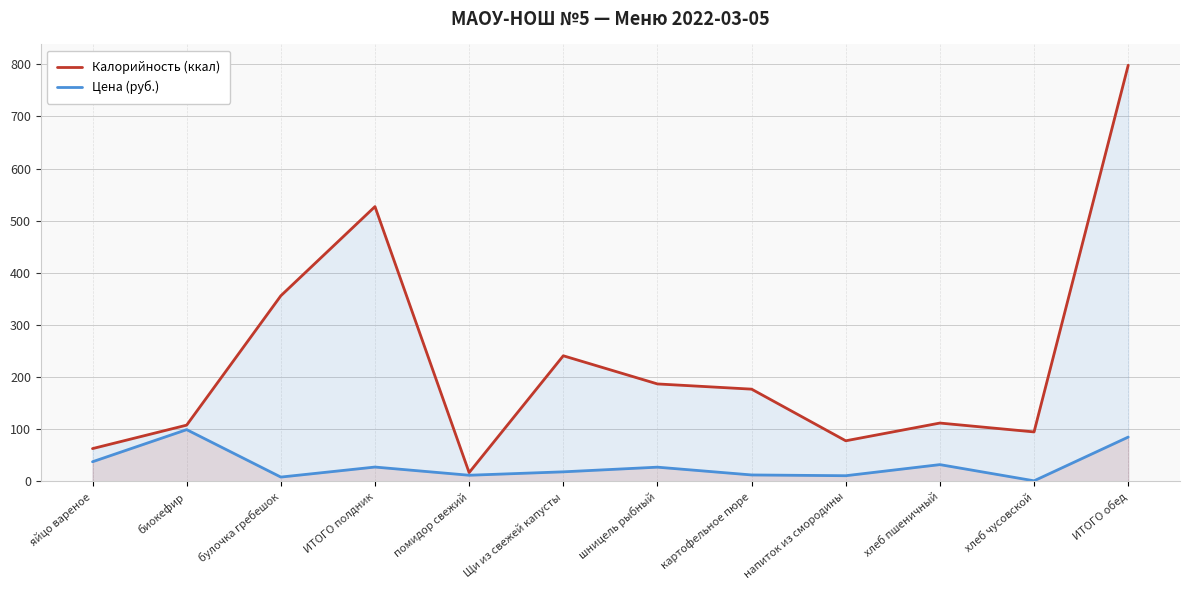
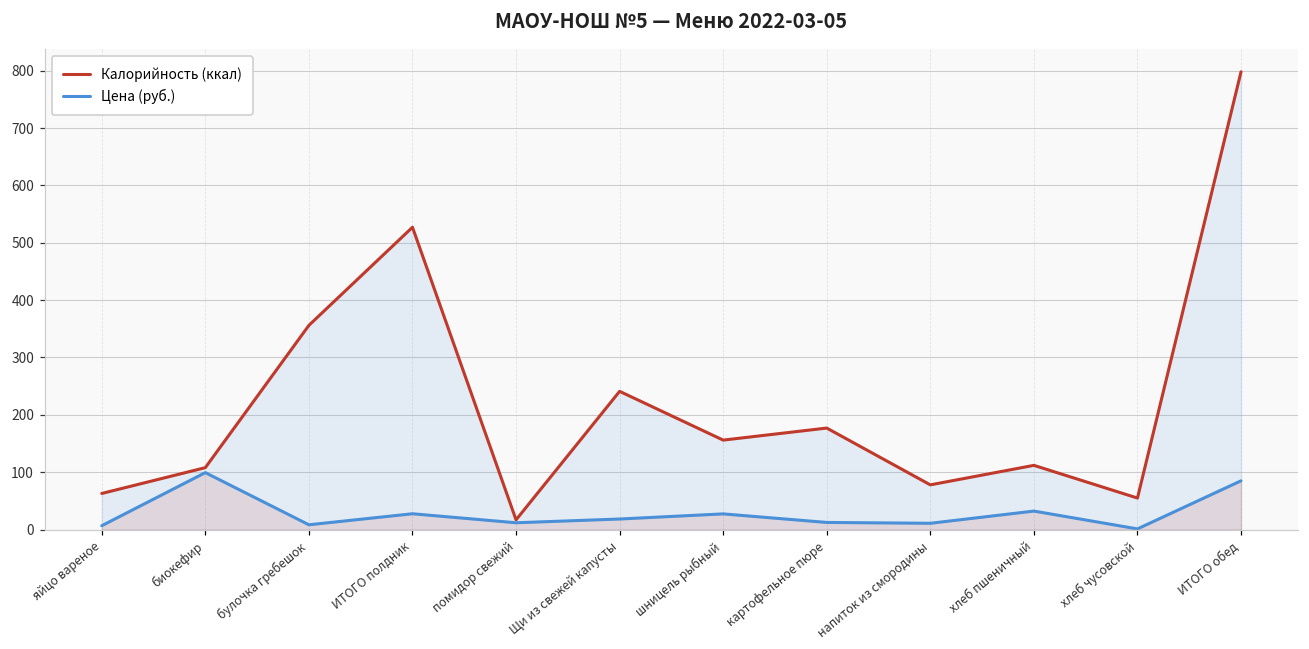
  {
    "Калорийность (ккал)": {
      "яйцо вареное": 60,
      "биокефир": 110,
      "булочка гребешок": 360,
      "ИТОГО полдник": 530,
      "помидор свежий": 20,
      "Щи из свежей капусты": 240,
-     "шницель рыбный": 190,
+     "шницель рыбный": 160,
      "картофельное пюре": 180,
      "напиток из смородины": 80,
      "хлеб пшеничный": 110,
-     "хлеб чусовской": 100,
+     "хлеб чусовской": 60,
      "ИТОГО обед": 800
    },
    "Цена (руб.)": {
-     "яйцо вареное": 40,
+     "яйцо вареное": 10,
      "биокефир": 100,
      "булочка гребешок": 10,
      "ИТОГО полдник": 30,
      "помидор свежий": 10,
      "Щи из свежей капусты": 20,
      "шницель рыбный": 30,
      "картофельное пюре": 10,
      "напиток из смородины": 10,
      "хлеб пшеничный": 30,
      "хлеб чусовской": 0,
      "ИТОГО обед": 90
    }
  }
